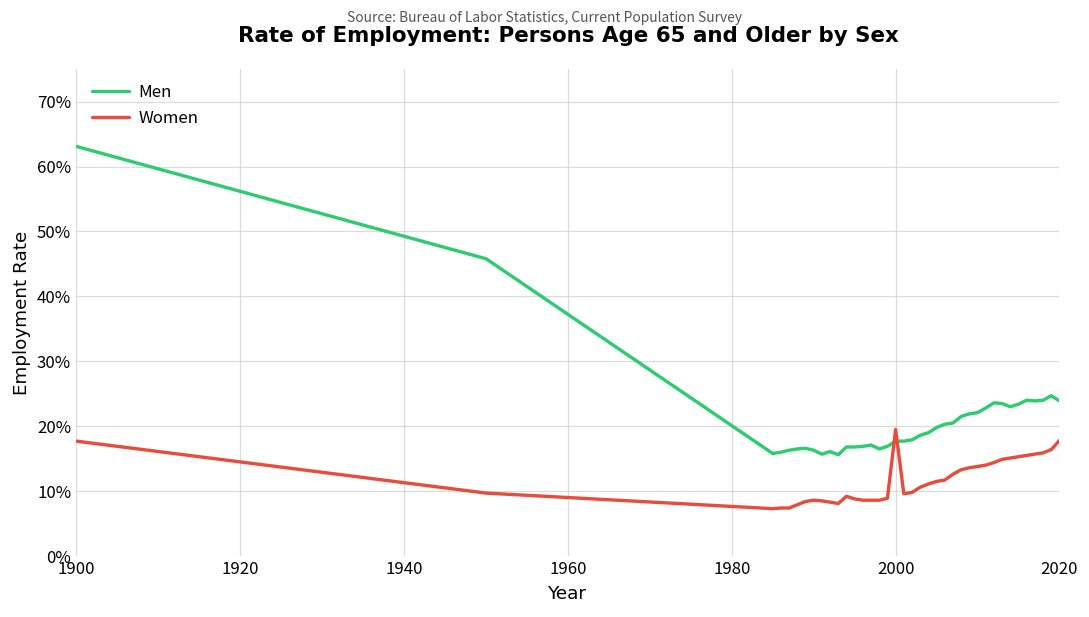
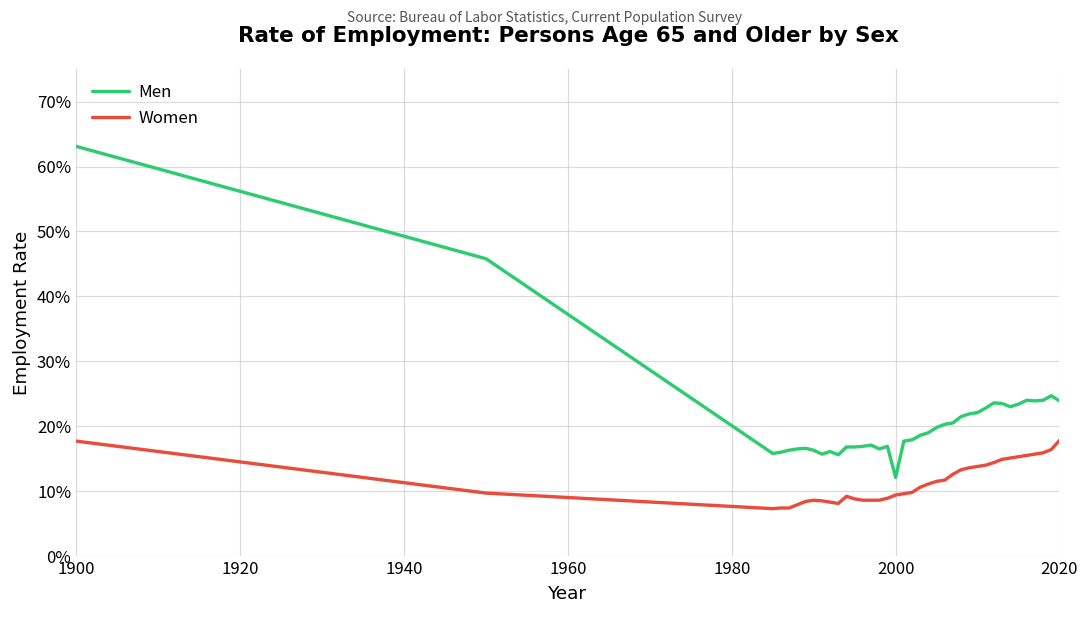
  {
    "Men": {
      "1900": "63%",
-     "2000": "18%",
+     "2000": "12%",
      "2020": "24%"
    },
    "Women": {
      "1900": "18%",
-     "2000": "20%",
+     "2000": "9%",
      "2020": "18%"
    }
  }
